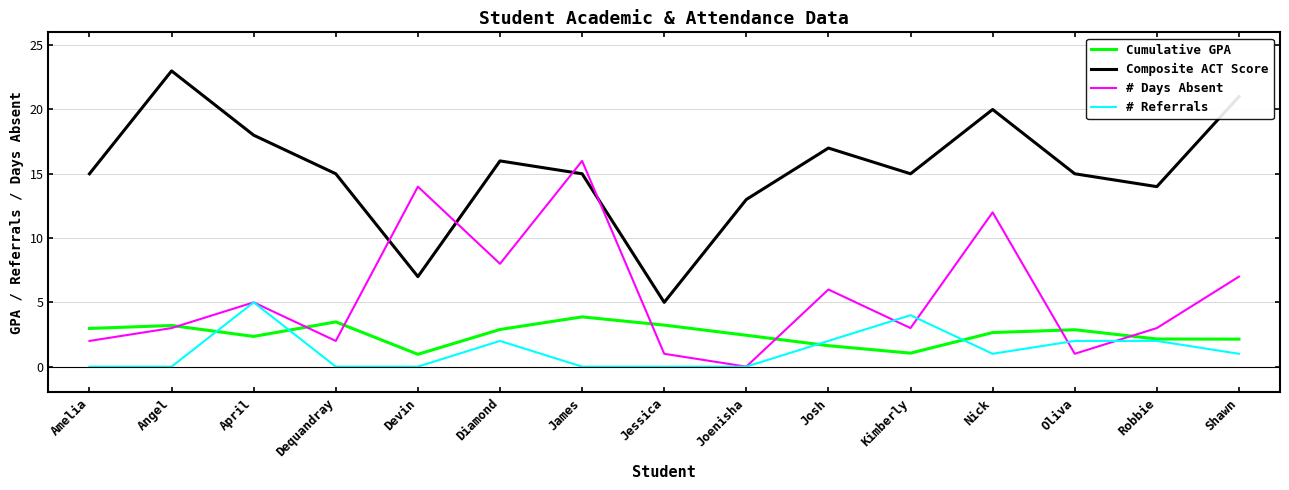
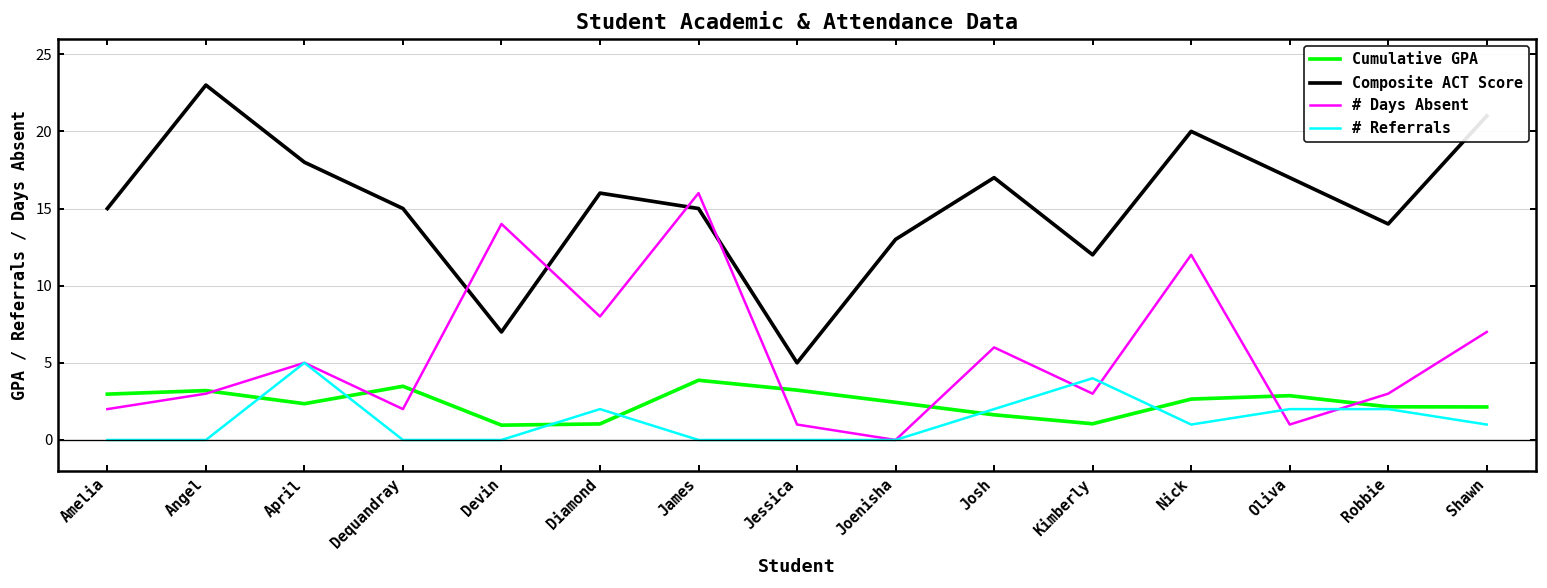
  {
    "Cumulative GPA": {
      "Amelia": 3.0,
      "Angel": 3.2,
      "April": 2.4,
      "Dequandray": 3.5,
      "Devin": 1.0,
-     "Diamond": 2.9,
+     "Diamond": 1.0,
      "James": 3.9,
      "Jessica": 3.2,
      "Joenisha": 2.4,
      "Josh": 1.6,
      "Kimberly": 1.1,
      "Nick": 2.7,
      "Oliva": 2.9,
      "Shawn": 2.1
    },
    "Composite ACT Score": {
      "Amelia": 15,
      "Angel": 23,
      "April": 18,
      "Dequandray": 15,
      "Devin": 7,
      "Diamond": 16,
      "James": 15,
      "Jessica": 5,
      "Joenisha": 13,
      "Josh": 17,
-     "Kimberly": 15,
+     "Kimberly": 12,
      "Nick": 20,
-     "Oliva": 15,
+     "Oliva": 17,
      "Robbie": 14
    },
    "# Days Absent": {
      "Amelia": 2.0,
      "Angel": 3.0,
      "Dequandray": 2.0,
      "Devin": 14.0,
      "Diamond": 8.0,
      "James": 16.0,
      "Jessica": 1.0,
      "Josh": 6.0,
      "Kimberly": 3.0,
      "Nick": 12.0,
      "Oliva": 1.0,
      "Robbie": 3.0,
      "Shawn": 7.0
    },
    "# Referrals": {
      "Amelia": 0.0,
      "Angel": 0.0,
      "Dequandray": 0.0,
      "Devin": 0.0,
      "Diamond": 2.0,
      "James": 0.0,
      "Jessica": 0.0,
      "Josh": 2.0,
      "Kimberly": 4.0,
      "Nick": 1.0,
      "Oliva": 2.0,
      "Shawn": 1.0
    }
  }
